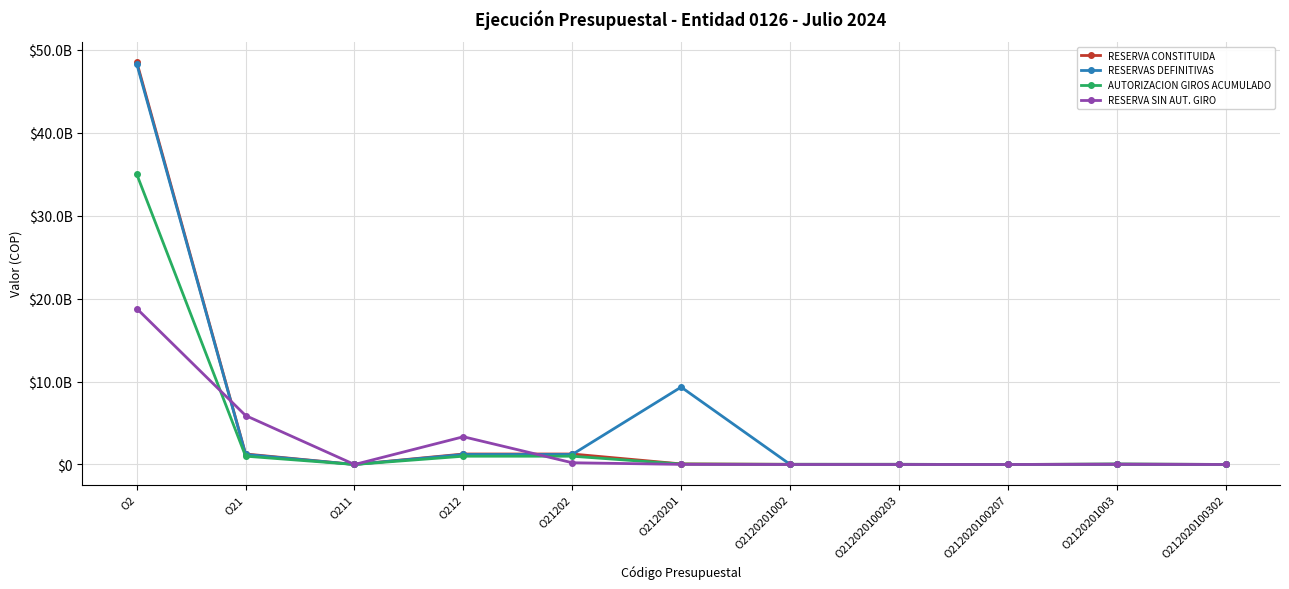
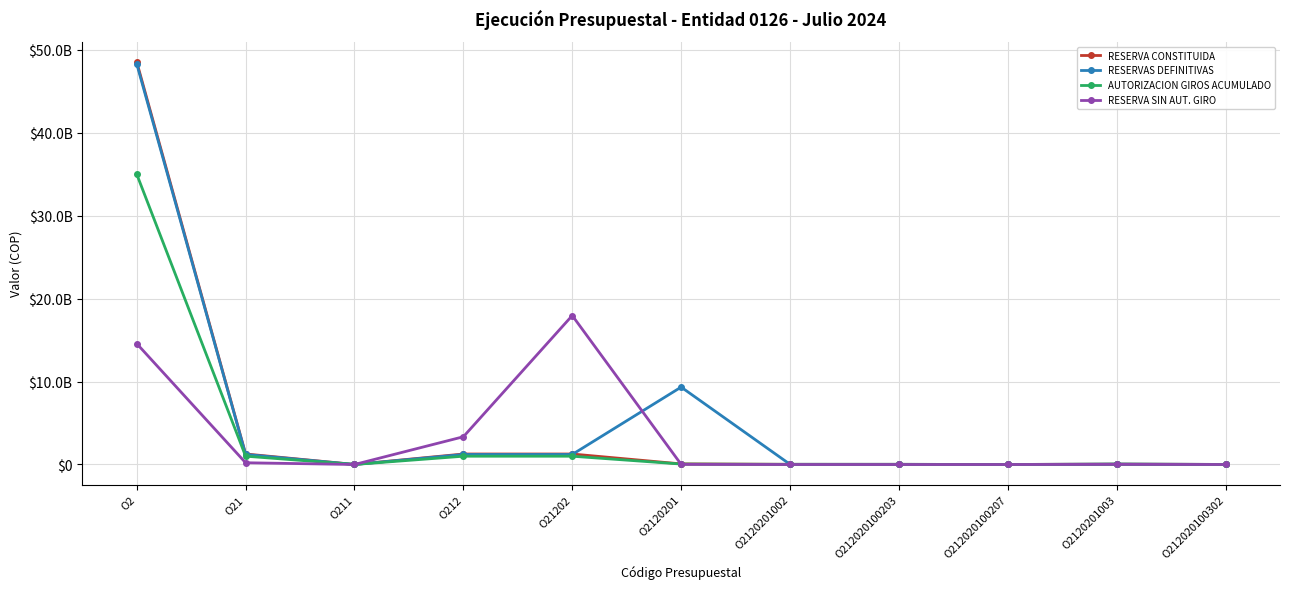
  {
    "RESERVAS DEFINITIVAS": {
      "O2120201": "$9000000000"
    },
    "AUTORIZACION GIROS ACUMULADO": {
      "O2": "$35000000000"
    },
    "RESERVA SIN AUT. GIRO": {
-     "O2": "$19000000000",
-     "O21": "$6000000000",
+     "O2": "$15000000000",
+     "O21": "$0",
      "O212": "$3000000000",
-     "O21202": "$0"
+     "O21202": "$18000000000"
    }
  }
